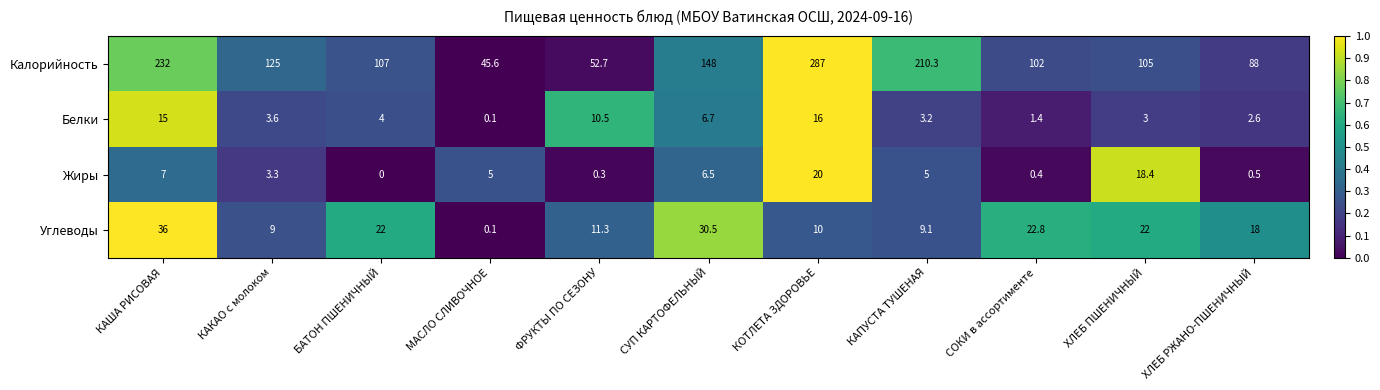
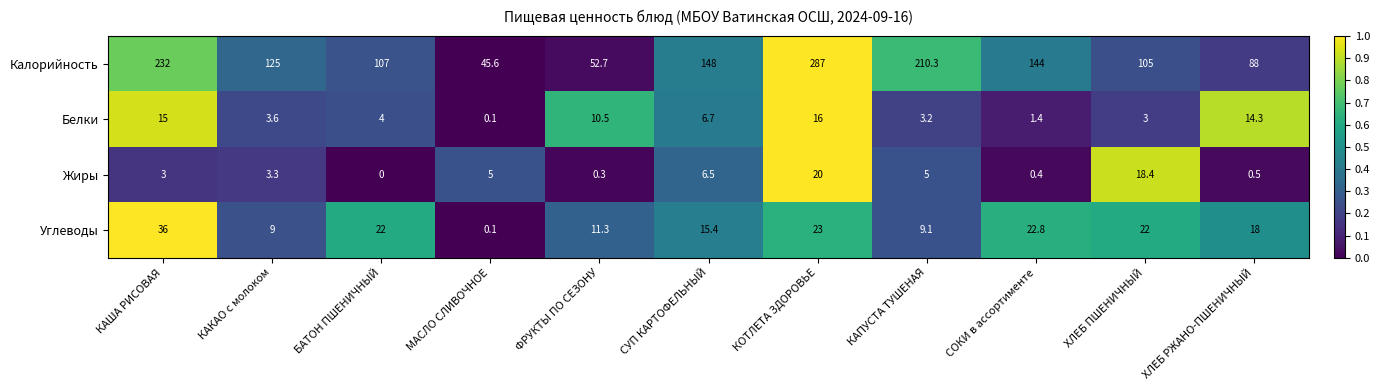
  {
    "Калорийность": {
      "КАША РИСОВАЯ": 232,
      "КАКАО с молоком": 125,
      "БАТОН ПШЕНИЧНЫЙ": 107,
      "МАСЛО СЛИВОЧНОЕ": 45.6,
      "ФРУКТЫ ПО СЕЗОНУ": 52.7,
      "СУП КАРТОФЕЛЬНЫЙ": 148,
      "КОТЛЕТА ЗДОРОВЬЕ": 287,
      "КАПУСТА ТУШЕНАЯ": 210.3,
-     "СОКИ в ассортименте": 102,
+     "СОКИ в ассортименте": 144,
      "ХЛЕБ ПШЕНИЧНЫЙ": 105,
      "ХЛЕБ РЖАНО-ПШЕНИЧНЫЙ": 88
    },
    "Белки": {
      "КАША РИСОВАЯ": 15,
      "КАКАО с молоком": 3.6,
      "БАТОН ПШЕНИЧНЫЙ": 4,
      "МАСЛО СЛИВОЧНОЕ": 0.1,
      "ФРУКТЫ ПО СЕЗОНУ": 10.5,
      "СУП КАРТОФЕЛЬНЫЙ": 6.7,
      "КОТЛЕТА ЗДОРОВЬЕ": 16,
      "КАПУСТА ТУШЕНАЯ": 3.2,
      "СОКИ в ассортименте": 1.4,
      "ХЛЕБ ПШЕНИЧНЫЙ": 3,
-     "ХЛЕБ РЖАНО-ПШЕНИЧНЫЙ": 2.6
+     "ХЛЕБ РЖАНО-ПШЕНИЧНЫЙ": 14.3
    },
    "Жиры": {
-     "КАША РИСОВАЯ": 7,
+     "КАША РИСОВАЯ": 3,
      "КАКАО с молоком": 3.3,
      "БАТОН ПШЕНИЧНЫЙ": 0,
      "МАСЛО СЛИВОЧНОЕ": 5,
      "ФРУКТЫ ПО СЕЗОНУ": 0.3,
      "СУП КАРТОФЕЛЬНЫЙ": 6.5,
      "КОТЛЕТА ЗДОРОВЬЕ": 20,
      "КАПУСТА ТУШЕНАЯ": 5,
      "СОКИ в ассортименте": 0.4,
      "ХЛЕБ ПШЕНИЧНЫЙ": 18.4,
      "ХЛЕБ РЖАНО-ПШЕНИЧНЫЙ": 0.5
    },
    "Углеводы": {
      "КАША РИСОВАЯ": 36,
      "КАКАО с молоком": 9,
      "БАТОН ПШЕНИЧНЫЙ": 22,
      "МАСЛО СЛИВОЧНОЕ": 0.1,
      "ФРУКТЫ ПО СЕЗОНУ": 11.3,
-     "СУП КАРТОФЕЛЬНЫЙ": 30.5,
-     "КОТЛЕТА ЗДОРОВЬЕ": 10,
+     "СУП КАРТОФЕЛЬНЫЙ": 15.4,
+     "КОТЛЕТА ЗДОРОВЬЕ": 23,
      "КАПУСТА ТУШЕНАЯ": 9.1,
      "СОКИ в ассортименте": 22.8,
      "ХЛЕБ ПШЕНИЧНЫЙ": 22,
      "ХЛЕБ РЖАНО-ПШЕНИЧНЫЙ": 18
    }
  }
